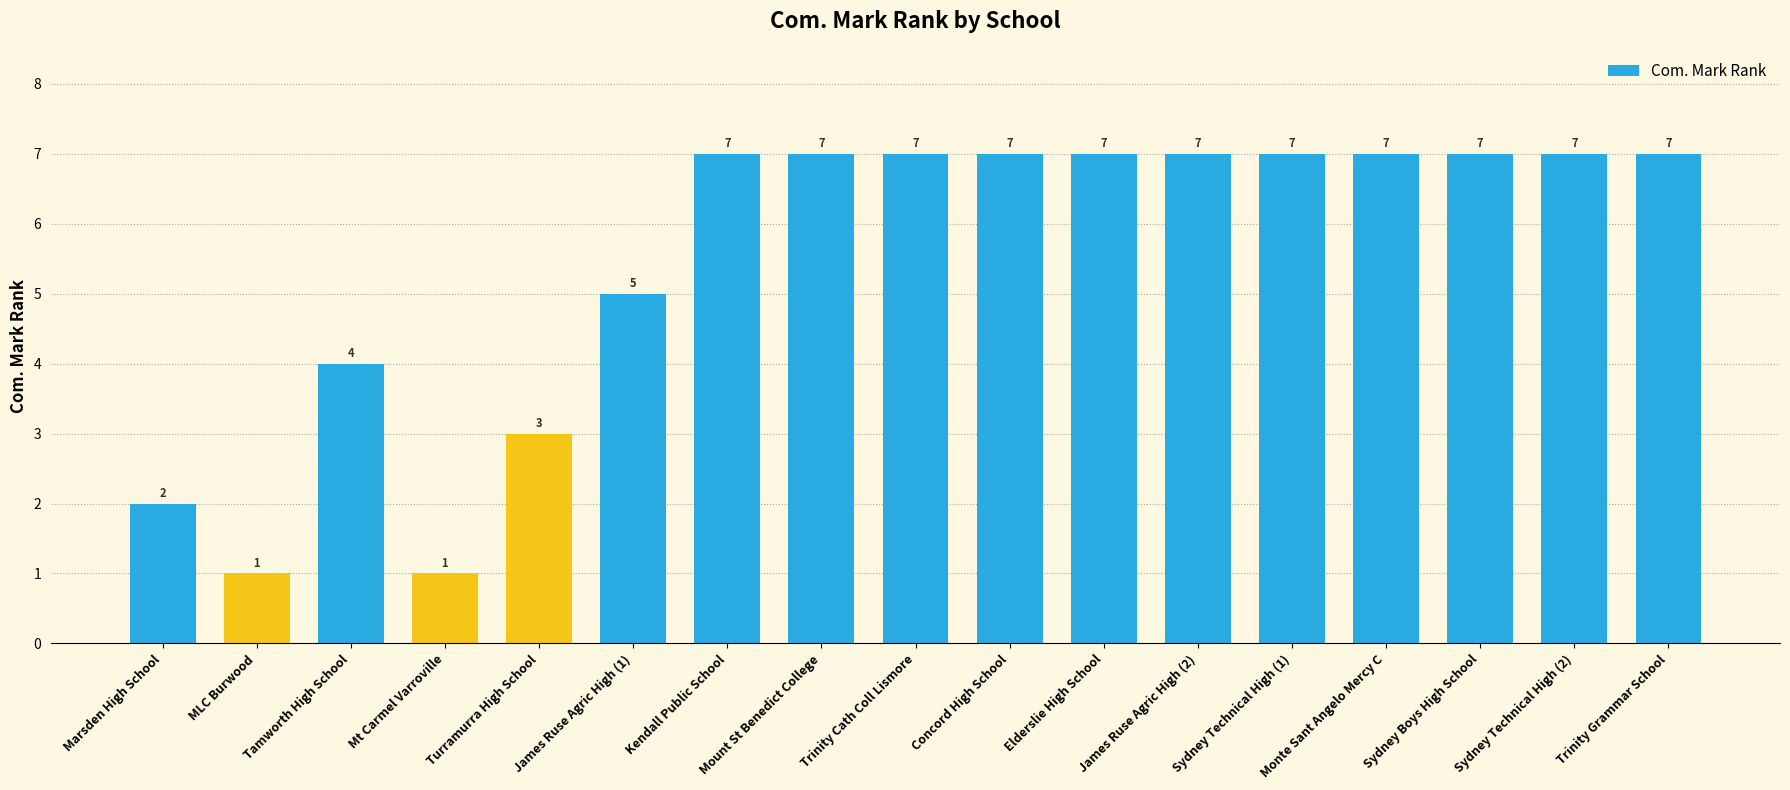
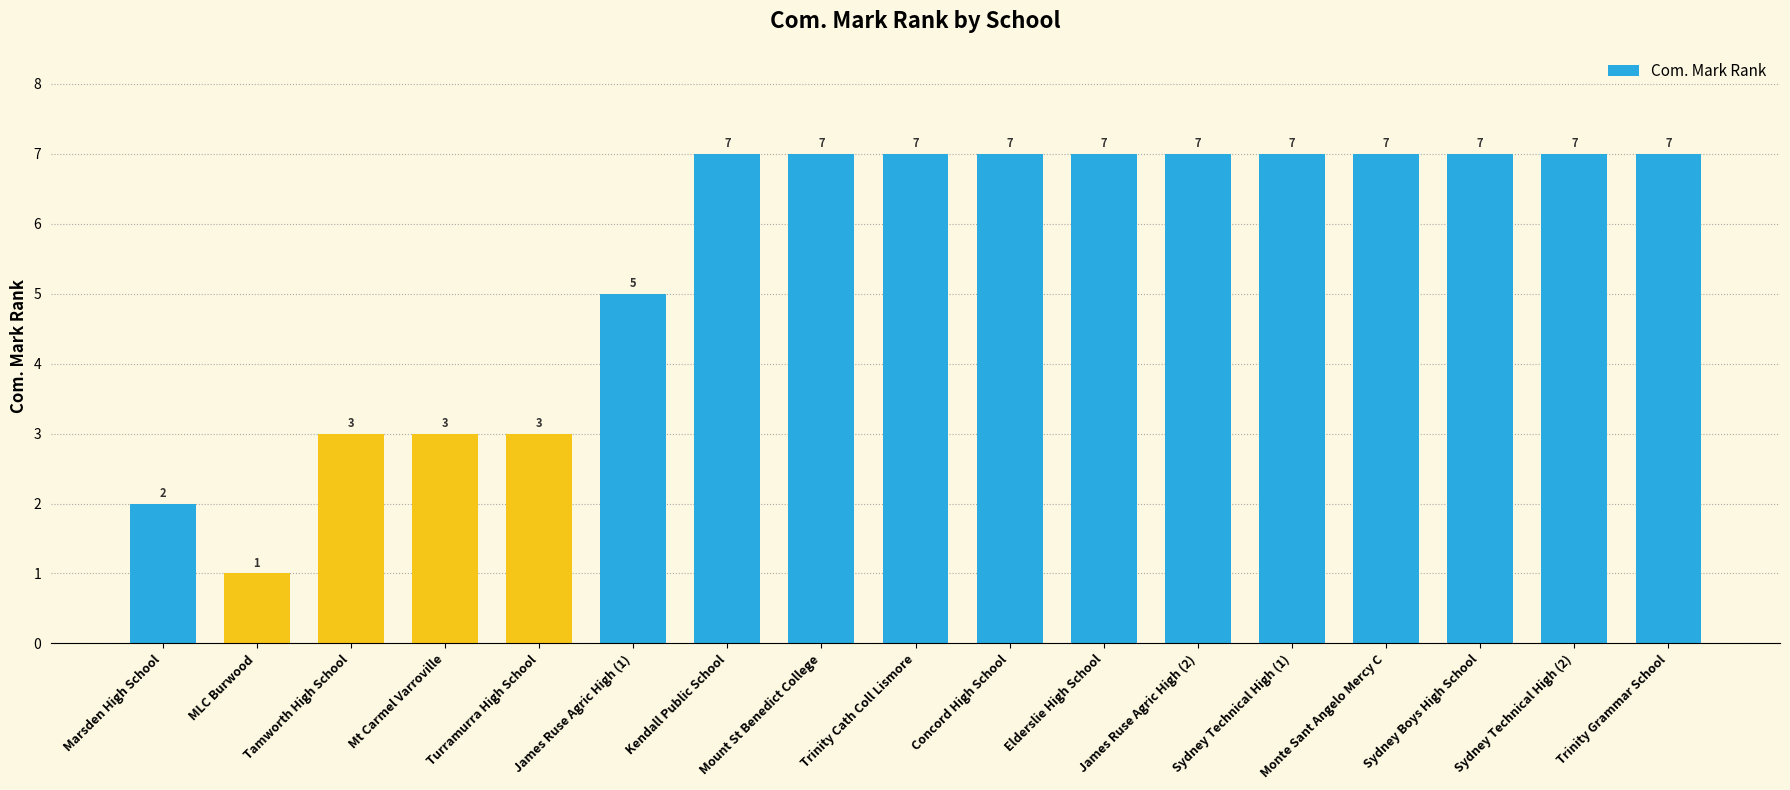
  {
    "Marsden High School": 2,
    "MLC Burwood": 1,
-   "Tamworth High School": 4,
-   "Mt Carmel Varroville": 1,
+   "Tamworth High School": 3,
+   "Mt Carmel Varroville": 3,
    "Turramurra High School": 3,
    "James Ruse Agric High (1)": 5,
    "Kendall Public School": 7,
    "Mount St Benedict College": 7,
    "Trinity Cath Coll Lismore": 7,
    "Concord High School": 7,
    "Elderslie High School": 7,
    "James Ruse Agric High (2)": 7,
    "Sydney Technical High (1)": 7,
    "Monte Sant Angelo Mercy C": 7,
    "Sydney Boys High School": 7,
    "Sydney Technical High (2)": 7,
    "Trinity Grammar School": 7
  }
